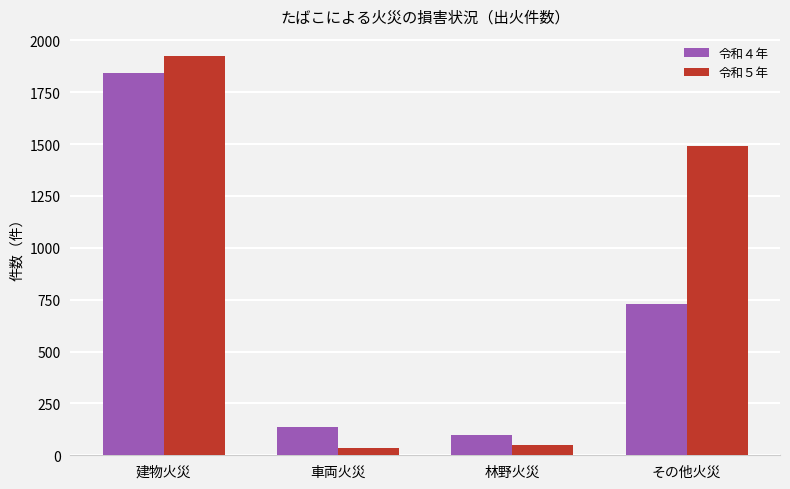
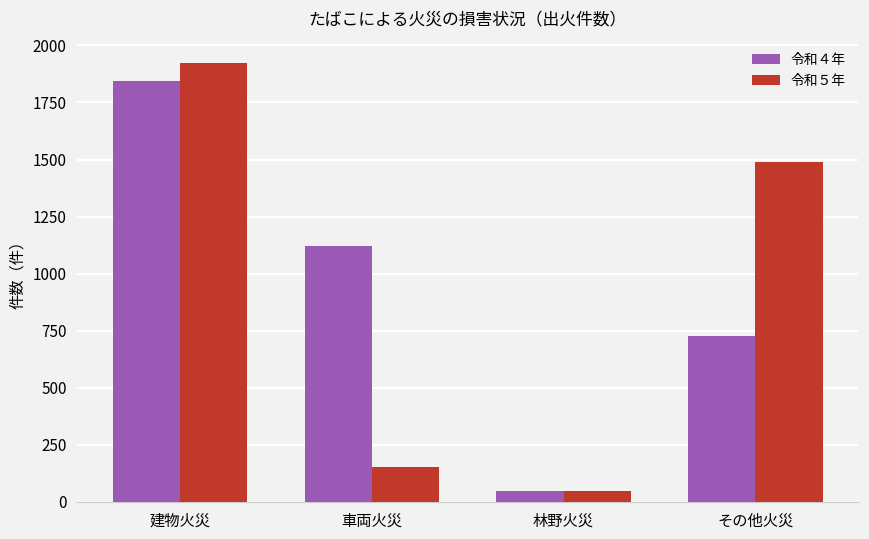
  {
    "令和４年": {
      "建物火災": 1840,
-     "車両火災": 140,
-     "林野火災": 100,
+     "車両火災": 1120,
+     "林野火災": 50,
      "その他火災": 730
    },
    "令和５年": {
      "建物火災": 1930,
-     "車両火災": 30,
+     "車両火災": 150,
      "林野火災": 50,
      "その他火災": 1490
    }
  }
